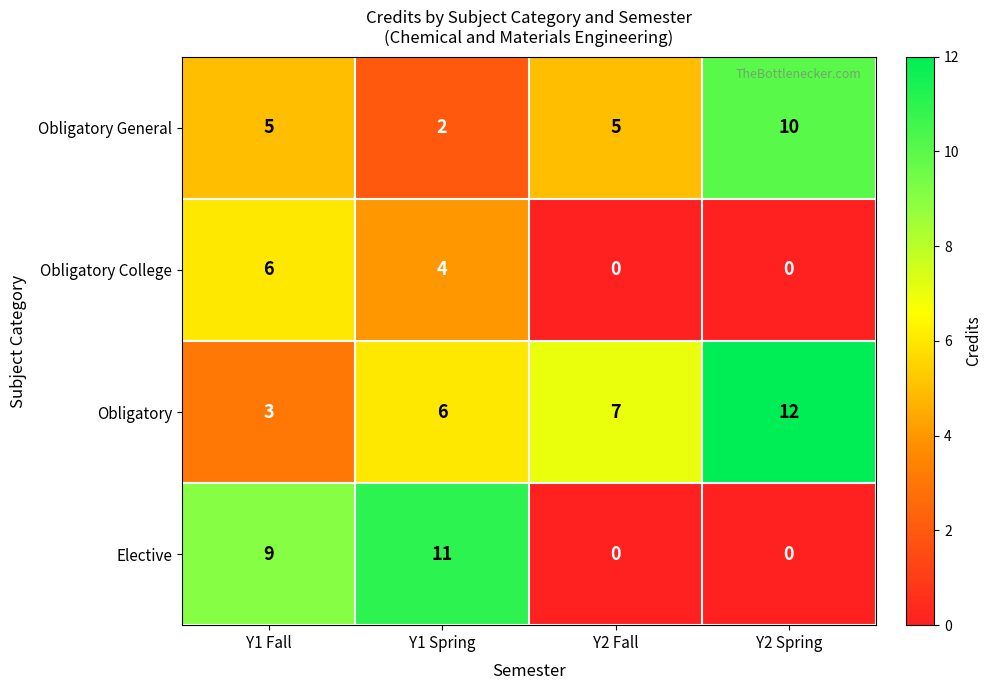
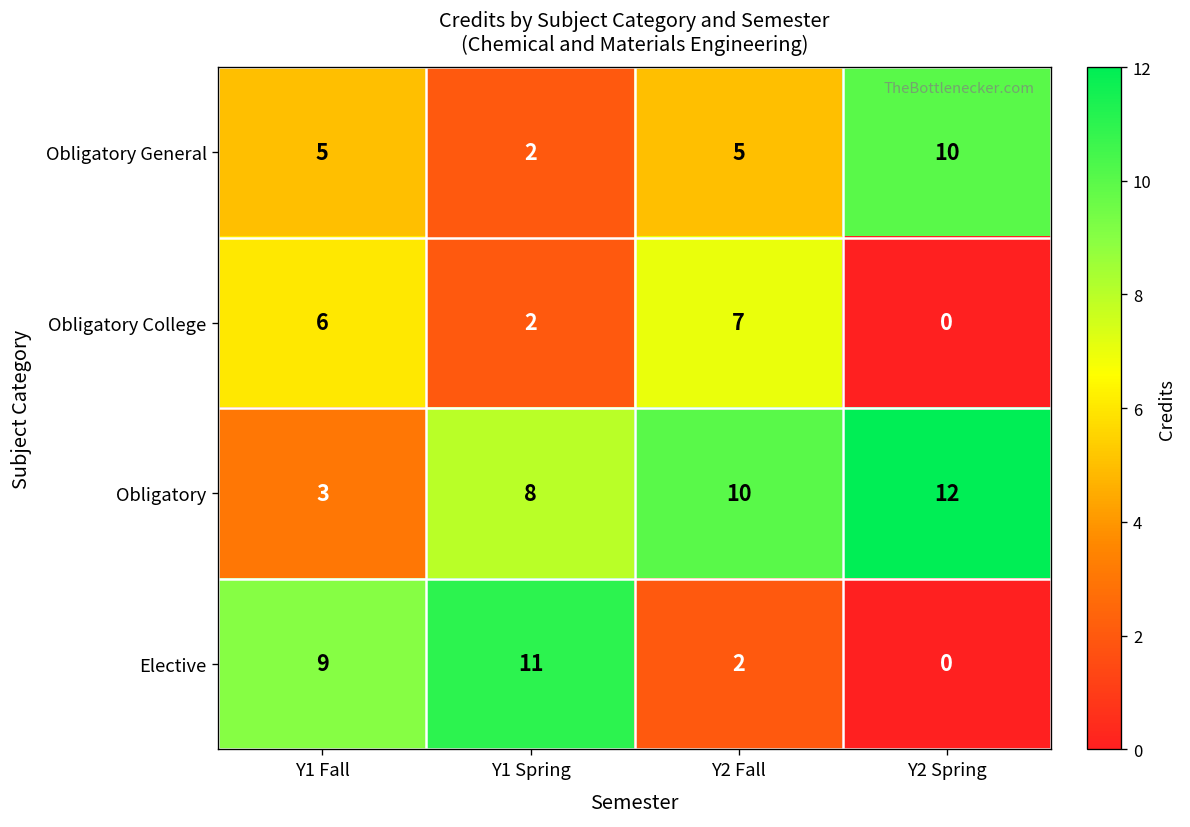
  {
    "Obligatory General": {
      "Y1 Fall": 5,
      "Y1 Spring": 2,
      "Y2 Fall": 5
    },
    "Obligatory College": {
      "Y1 Fall": 6,
-     "Y1 Spring": 4,
-     "Y2 Fall": 0,
+     "Y1 Spring": 2,
+     "Y2 Fall": 7,
      "Y2 Spring": 0
    },
    "Obligatory": {
      "Y1 Fall": 3,
-     "Y1 Spring": 6,
-     "Y2 Fall": 7,
+     "Y1 Spring": 8,
+     "Y2 Fall": 10,
      "Y2 Spring": 12
    },
    "Elective": {
      "Y1 Fall": 9,
      "Y1 Spring": 11,
-     "Y2 Fall": 0,
+     "Y2 Fall": 2,
      "Y2 Spring": 0
    }
  }
